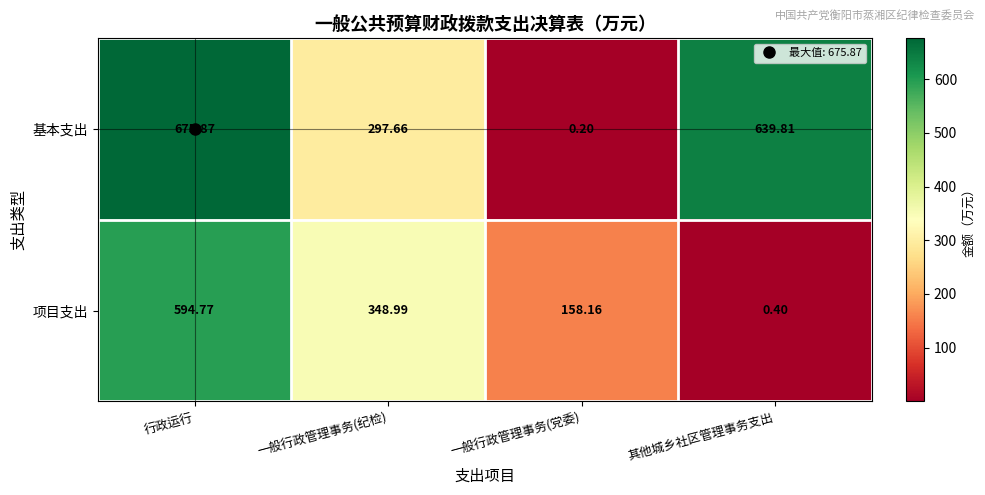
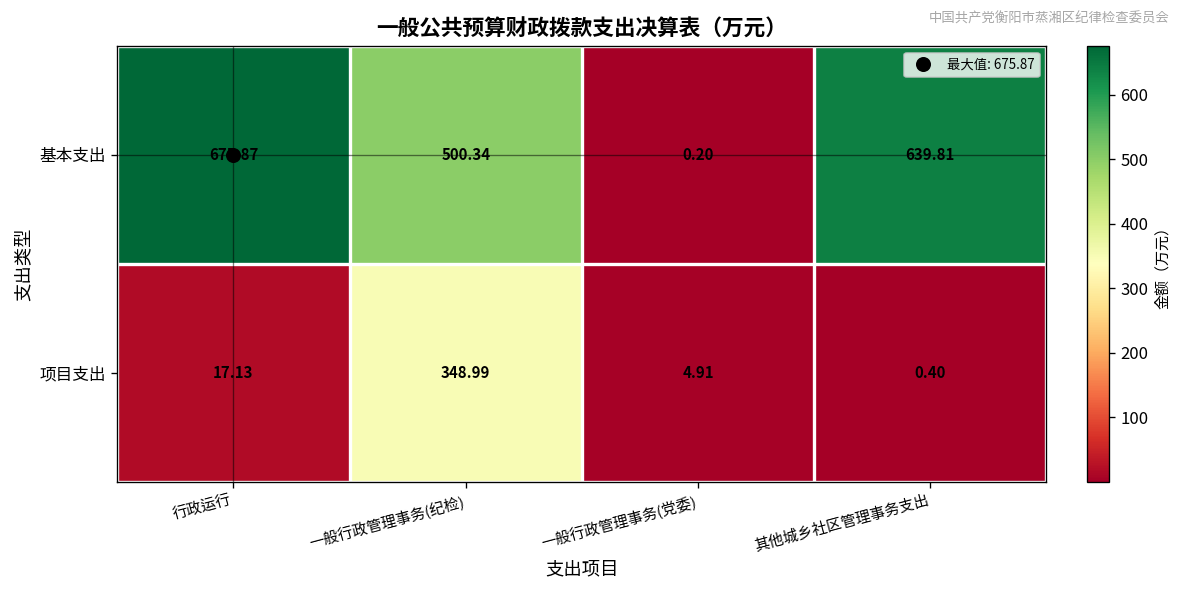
  {
    "基本支出": {
-     "一般行政管理事务(纪检)": 297.66,
+     "一般行政管理事务(纪检)": 500.34,
      "一般行政管理事务(党委)": 0.20,
      "其他城乡社区管理事务支出": 639.81
    },
    "项目支出": {
-     "行政运行": 594.77,
+     "行政运行": 17.13,
      "一般行政管理事务(纪检)": 348.99,
-     "一般行政管理事务(党委)": 158.16,
+     "一般行政管理事务(党委)": 4.91,
      "其他城乡社区管理事务支出": 0.40
    }
  }
